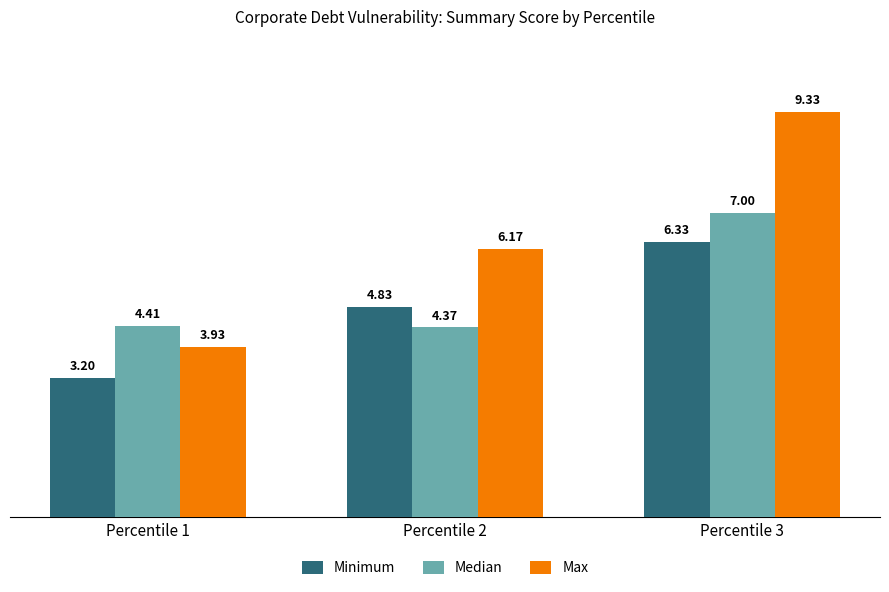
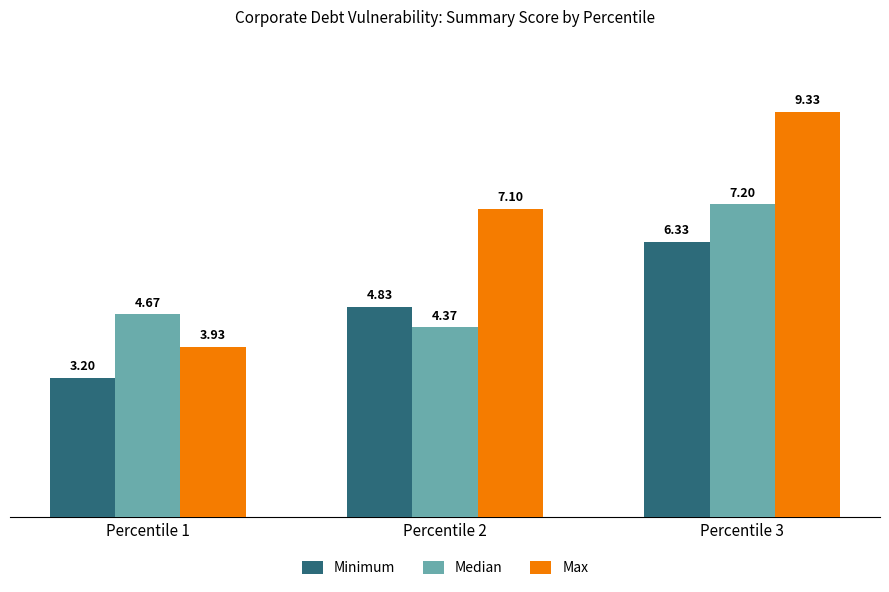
  {
    "Minimum": {
      "Percentile 1": 3.20,
      "Percentile 2": 4.83,
      "Percentile 3": 6.33
    },
    "Median": {
-     "Percentile 1": 4.41,
+     "Percentile 1": 4.67,
      "Percentile 2": 4.37,
-     "Percentile 3": 7.00
+     "Percentile 3": 7.20
    },
    "Max": {
      "Percentile 1": 3.93,
-     "Percentile 2": 6.17,
+     "Percentile 2": 7.10,
      "Percentile 3": 9.33
    }
  }
